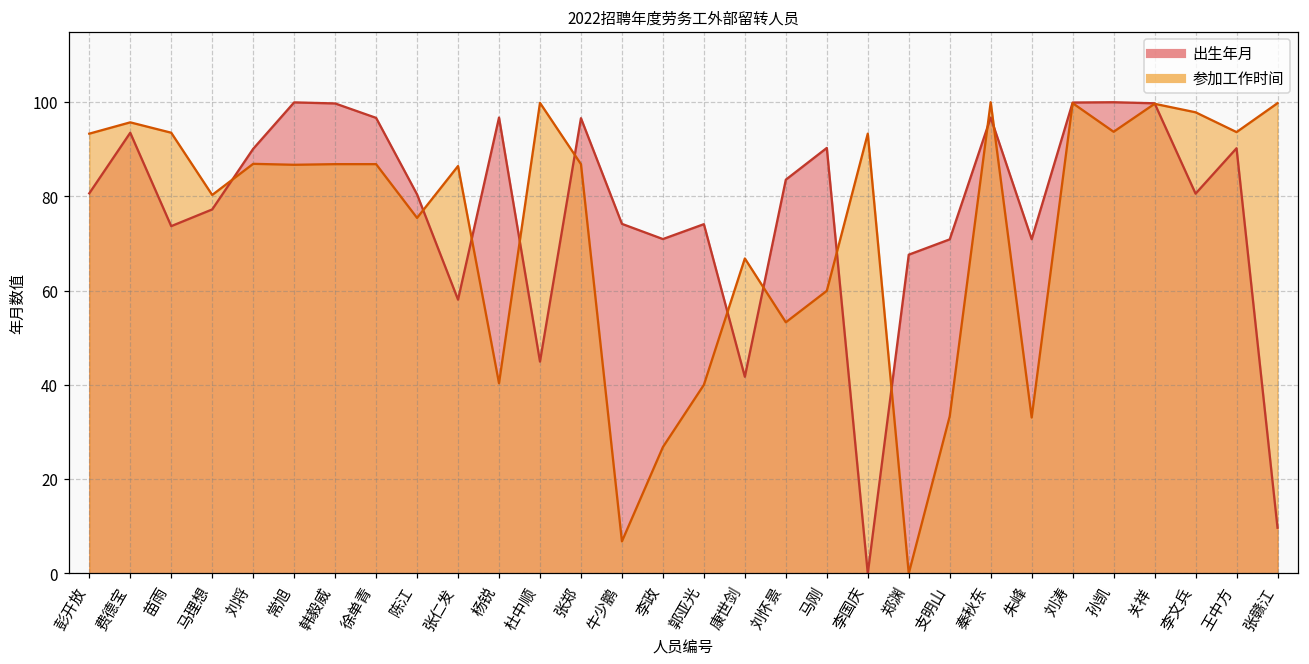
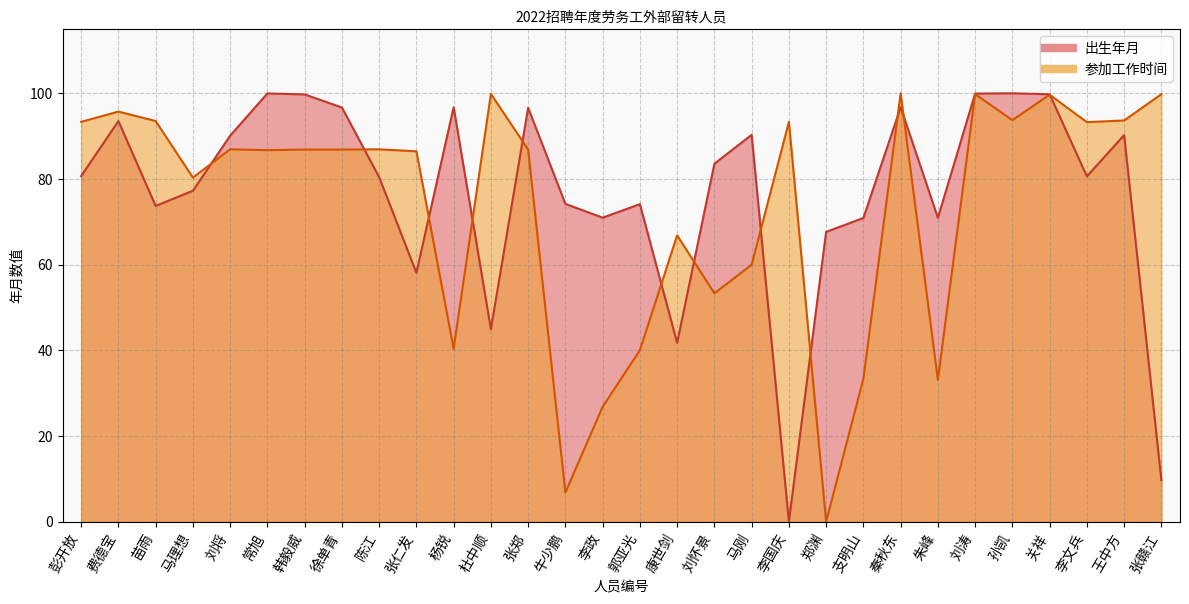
  {
    "出生年月": {
      "彭开放": 81,
      "费德宝": 94,
      "苗雨": 74,
      "马理想": 77,
      "刘将": 90,
      "常旭": 100,
      "韩毅威": 100,
      "徐单青": 97,
      "陈江": 80,
      "张仁发": 58,
      "杨锐": 97,
      "杜中顺": 45,
      "张郑": 97,
      "牛少鹏": 74,
      "李政": 71,
      "郭亚光": 74,
      "康世剑": 42,
      "刘怀景": 84,
      "马刚": 90,
      "李国庆": 0,
      "郑渊": 68,
      "支明山": 71,
      "秦秋东": 97,
      "朱峰": 71,
      "孙凯": 100,
      "李文兵": 81,
      "王中方": 90,
      "张赣江": 10
    },
    "参加工作时间": {
      "彭开放": 93,
      "费德宝": 96,
      "苗雨": 94,
      "马理想": 80,
      "刘将": 87,
      "常旭": 87,
      "韩毅威": 87,
      "徐单青": 87,
-     "陈江": 75,
+     "陈江": 87,
      "张仁发": 86,
      "杨锐": 40,
      "杜中顺": 100,
      "张郑": 87,
      "牛少鹏": 7,
      "李政": 27,
      "郭亚光": 40,
      "康世剑": 67,
      "刘怀景": 53,
      "马刚": 60,
      "李国庆": 93,
      "郑渊": 0,
      "支明山": 33,
      "秦秋东": 100,
      "朱峰": 33,
      "孙凯": 94,
-     "李文兵": 98,
+     "李文兵": 93,
      "王中方": 94,
      "张赣江": 100
    }
  }
